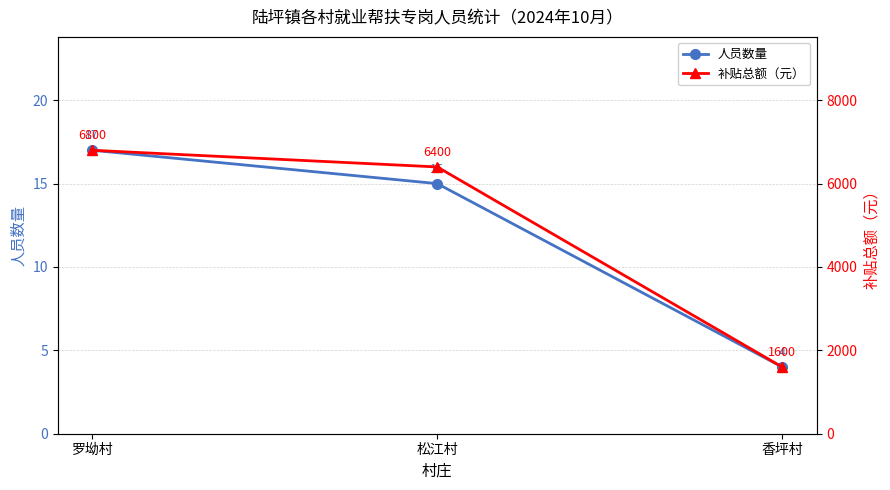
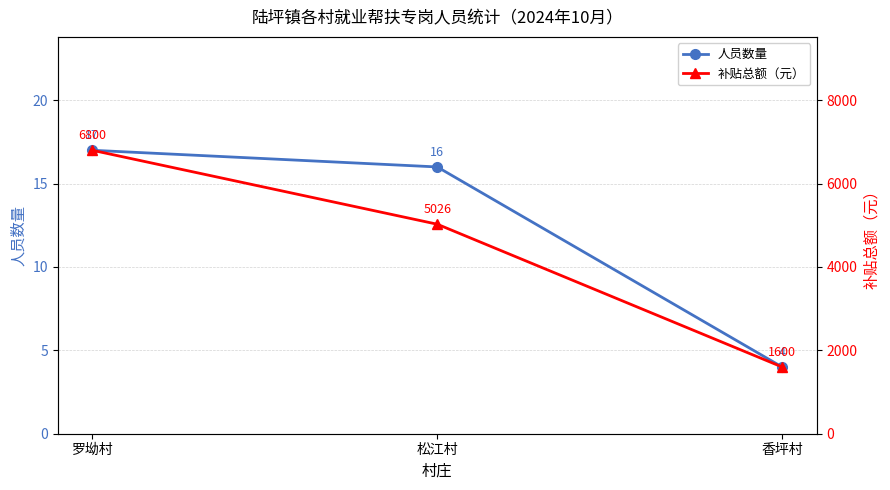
  {
    "人员数量": {
-     "松江村": 15
+     "松江村": 16
    },
    "补贴总额（元）": {
-     "松江村": 6400
+     "松江村": 5026
    }
  }
